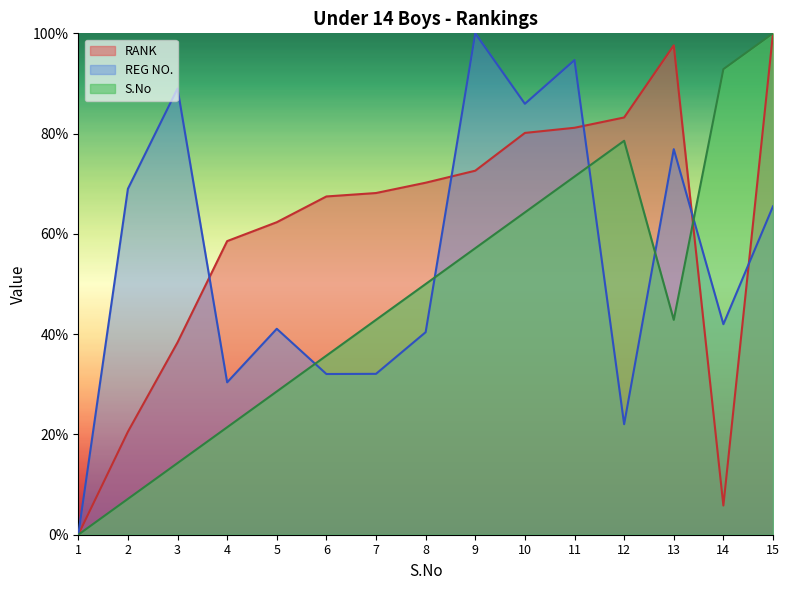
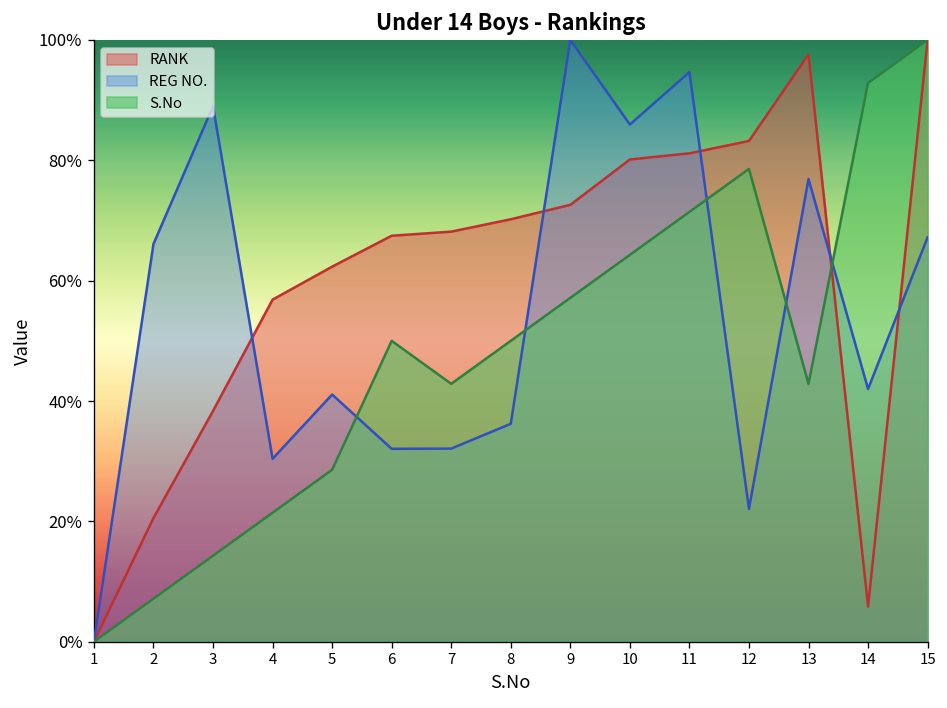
  {
    "RANK": {
      "2": "21%",
      "3": "38%",
-     "4": "59%",
+     "4": "57%",
      "5": "62%",
      "6": "67%",
      "7": "68%",
      "8": "70%",
      "9": "73%",
      "10": "80%",
      "11": "81%",
      "12": "83%",
      "13": "98%",
      "14": "6%"
    },
    "REG NO.": {
-     "2": "69%",
+     "2": "66%",
      "4": "30%",
      "5": "41%",
      "6": "32%",
      "7": "32%",
-     "8": "40%",
+     "8": "36%",
      "9": "100%",
      "10": "86%",
      "11": "95%",
      "12": "22%",
      "13": "77%",
      "14": "42%",
-     "15": "65%"
+     "15": "67%"
    },
    "S.No": {
      "2": "7%",
      "3": "14%",
      "4": "21%",
      "5": "29%",
-     "6": "36%",
+     "6": "50%",
      "7": "43%",
      "8": "50%",
      "9": "57%",
      "10": "64%",
      "11": "71%",
      "12": "79%",
      "13": "43%",
      "14": "93%"
    }
  }
